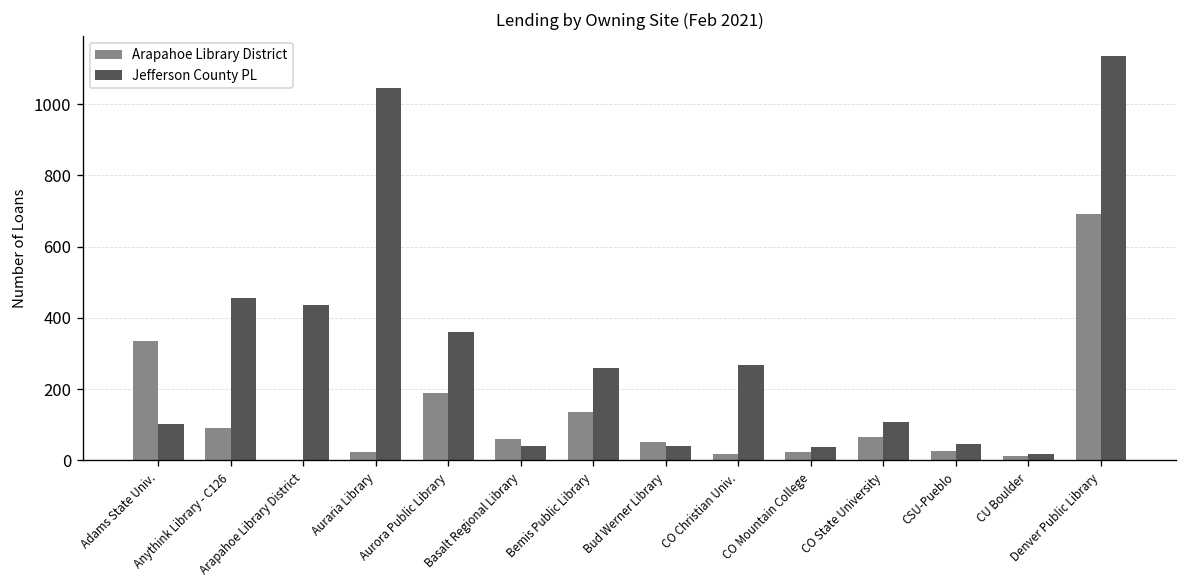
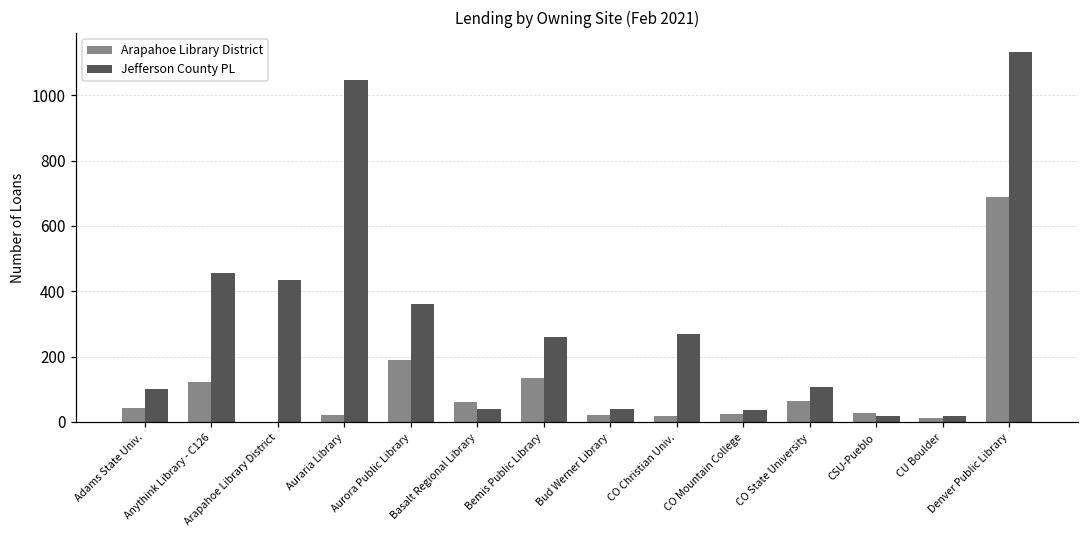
  {
    "Arapahoe Library District": {
-     "Adams State Univ.": 340,
-     "Anythink Library - C126": 90,
+     "Adams State Univ.": 40,
+     "Anythink Library - C126": 120,
      "Arapahoe Library District": 0,
      "Auraria Library": 20,
      "Aurora Public Library": 190,
      "Basalt Regional Library": 60,
      "Bemis Public Library": 140,
-     "Bud Werner Library": 50,
+     "Bud Werner Library": 20,
      "CO Christian Univ.": 20,
      "CO Mountain College": 20,
      "CO State University": 70,
      "CSU-Pueblo": 30,
      "CU Boulder": 10,
      "Denver Public Library": 690
    },
    "Jefferson County PL": {
      "Adams State Univ.": 100,
      "Anythink Library - C126": 460,
      "Arapahoe Library District": 440,
      "Auraria Library": 1050,
      "Aurora Public Library": 360,
      "Basalt Regional Library": 40,
      "Bemis Public Library": 260,
      "Bud Werner Library": 40,
      "CO Christian Univ.": 270,
      "CO Mountain College": 40,
      "CO State University": 110,
-     "CSU-Pueblo": 50,
+     "CSU-Pueblo": 20,
      "CU Boulder": 20,
      "Denver Public Library": 1130
    }
  }
